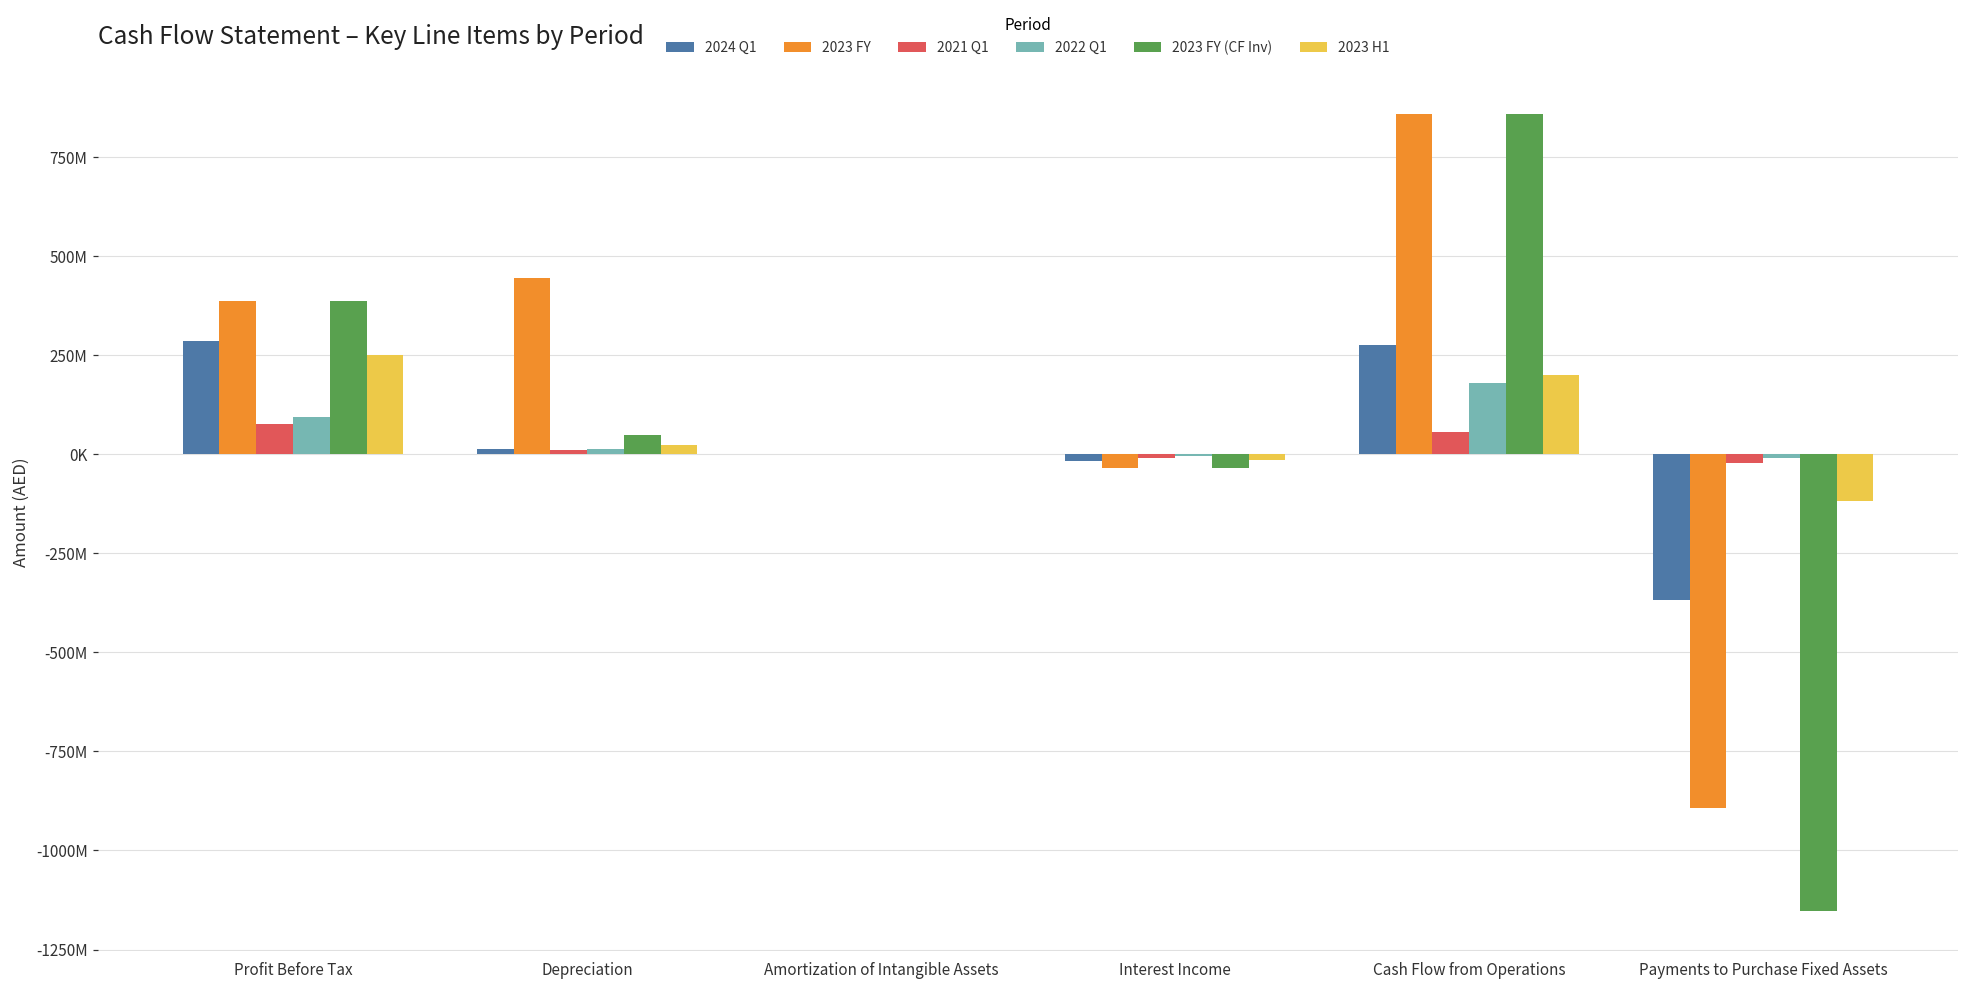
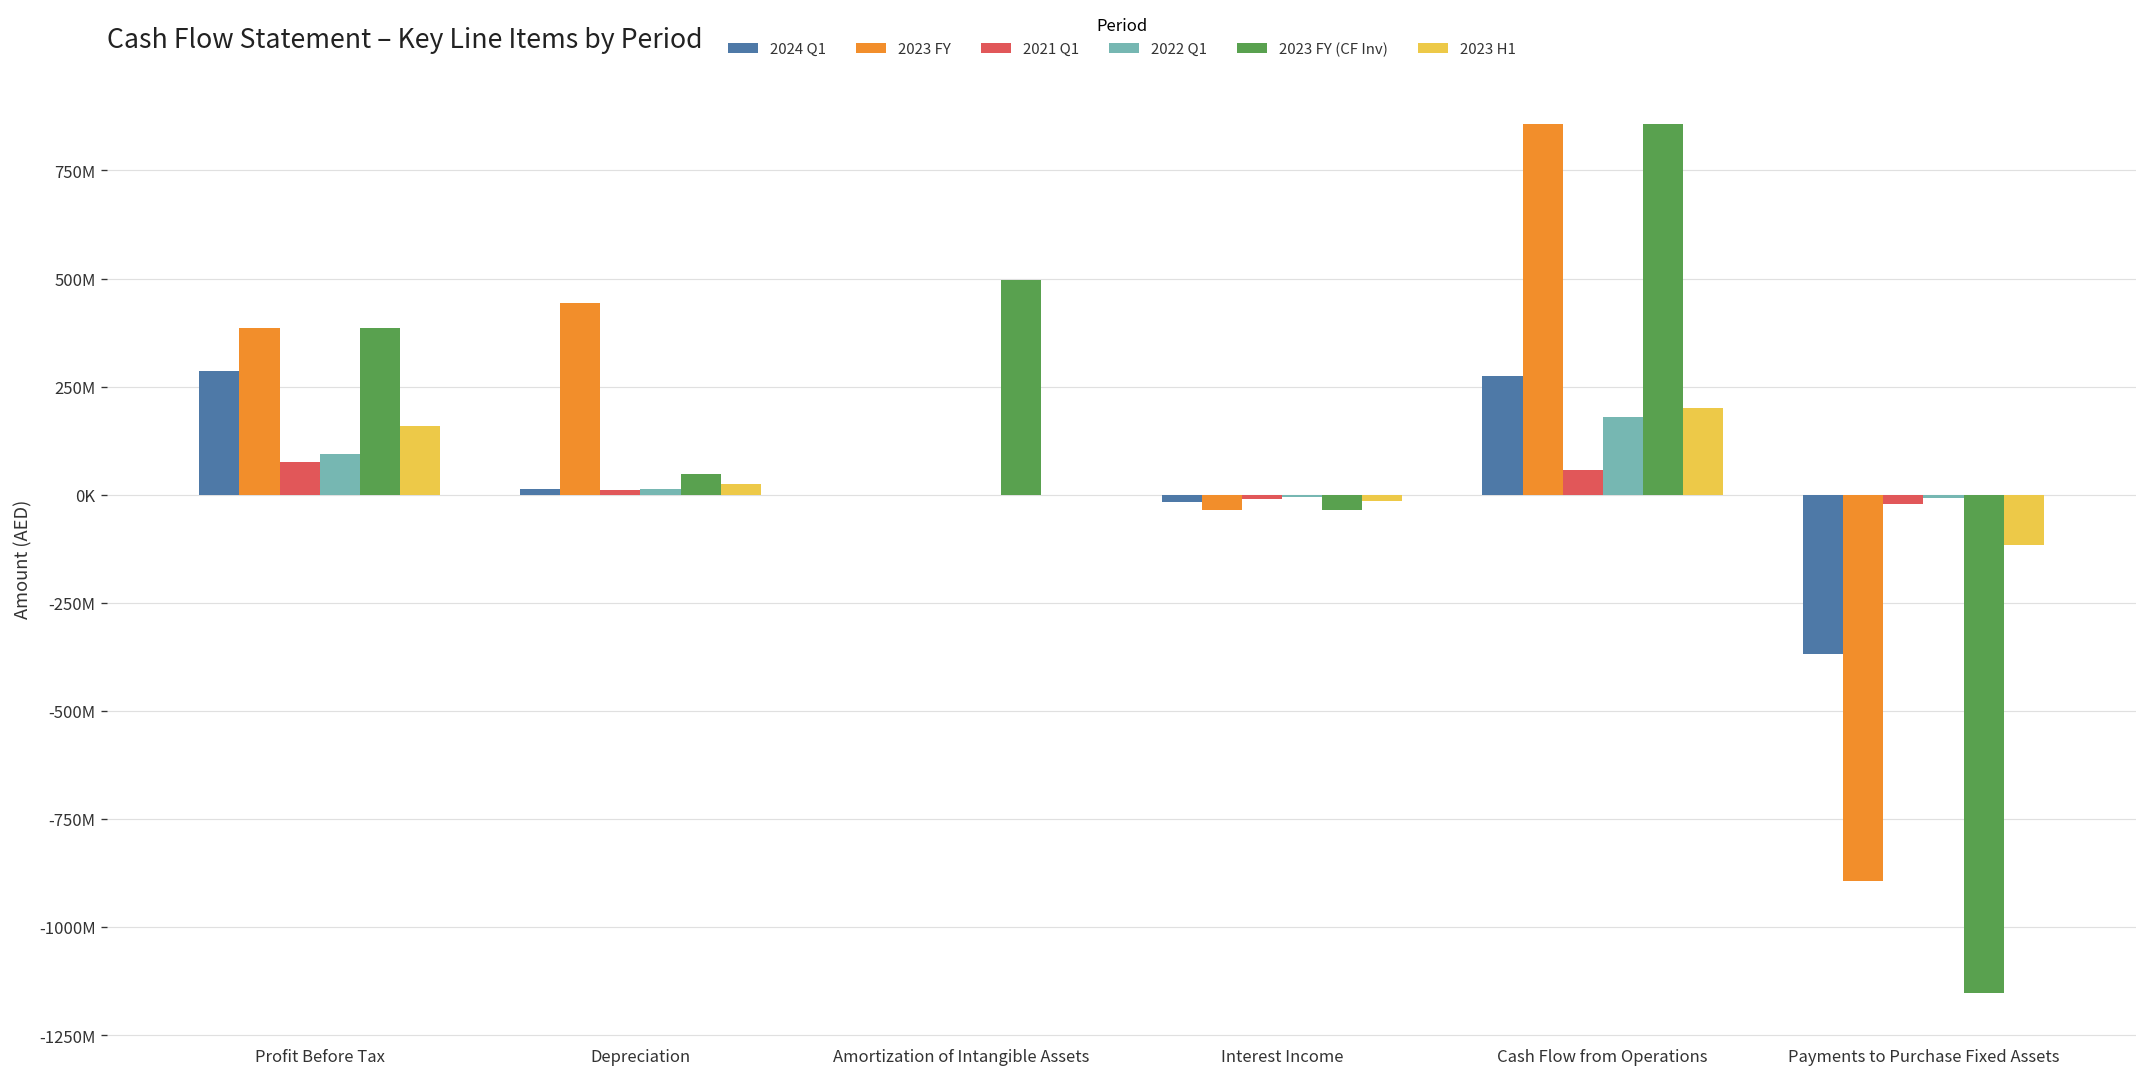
  {
    "2024 Q1": {
      "Profit Before Tax": 290000000,
      "Depreciation": 10000000,
      "Interest Income": -20000000,
      "Cash Flow from Operations": 280000000,
      "Payments to Purchase Fixed Assets": -370000000
    },
    "2023 FY": {
      "Profit Before Tax": 390000000,
      "Depreciation": 440000000,
      "Interest Income": -30000000,
      "Cash Flow from Operations": 860000000,
      "Payments to Purchase Fixed Assets": -890000000
    },
    "2021 Q1": {
      "Profit Before Tax": 80000000,
      "Depreciation": 10000000,
      "Interest Income": -10000000,
      "Cash Flow from Operations": 60000000,
      "Payments to Purchase Fixed Assets": -20000000
    },
    "2022 Q1": {
      "Profit Before Tax": 90000000,
      "Depreciation": 10000000,
      "Cash Flow from Operations": 180000000,
      "Payments to Purchase Fixed Assets": -10000000
    },
    "2023 FY (CF Inv)": {
      "Profit Before Tax": 390000000,
      "Depreciation": 50000000,
-     "Amortization of Intangible Assets": 0,
+     "Amortization of Intangible Assets": 500000000,
      "Interest Income": -30000000,
      "Cash Flow from Operations": 860000000,
      "Payments to Purchase Fixed Assets": -1150000000
    },
    "2023 H1": {
-     "Profit Before Tax": 250000000,
+     "Profit Before Tax": 160000000,
      "Depreciation": 20000000,
      "Interest Income": -20000000,
      "Cash Flow from Operations": 200000000,
      "Payments to Purchase Fixed Assets": -120000000
    }
  }
